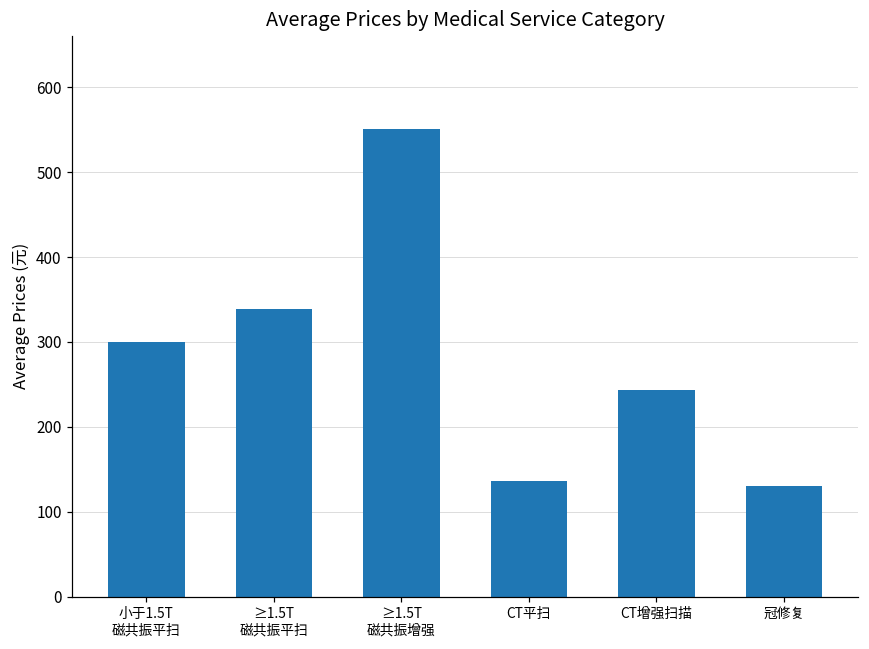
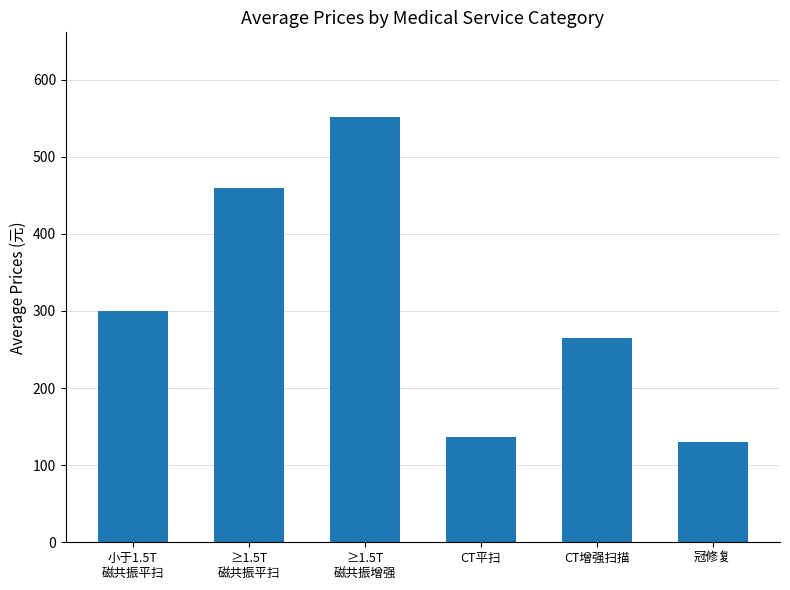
  {
    "小于1.5T 磁共振平扫": 300,
-   "≥1.5T 磁共振平扫": 340,
+   "≥1.5T 磁共振平扫": 460,
    "≥1.5T 磁共振增强": 550,
    "CT平扫": 140,
-   "CT增强扫描": 240,
+   "CT增强扫描": 270,
    "冠修复": 130
  }
